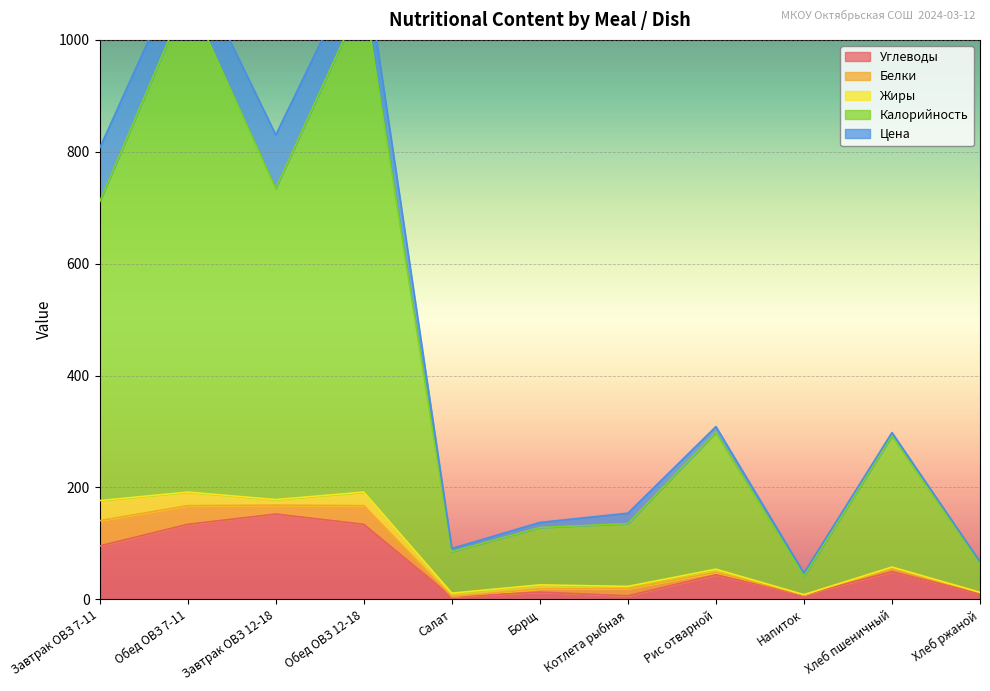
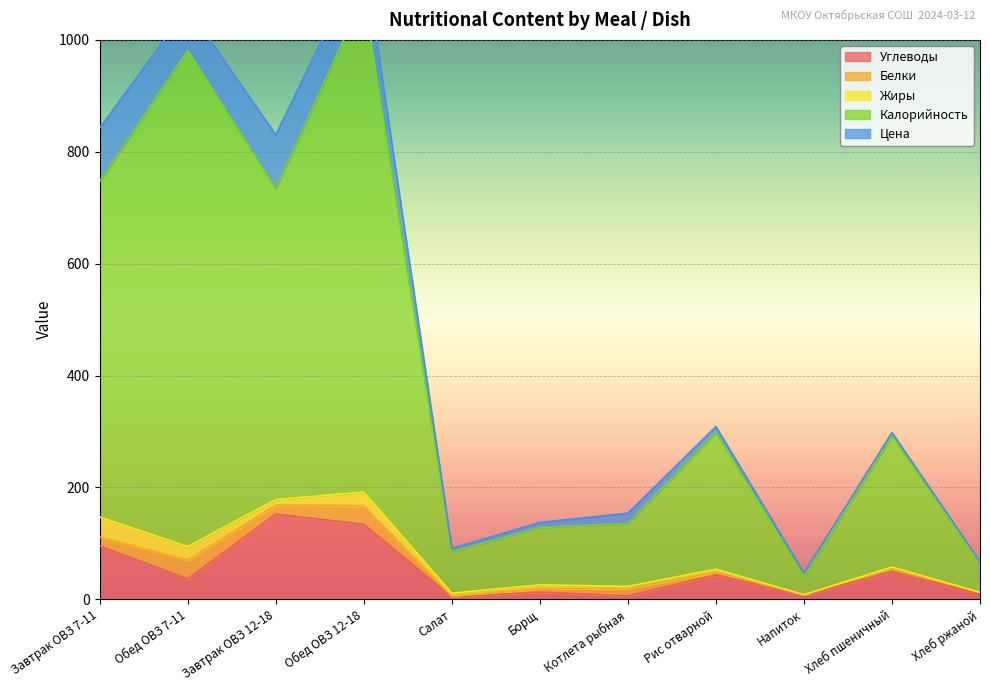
  {
    "Углеводы": {
      "Завтрак ОВЗ 7-11": 100,
-     "Обед ОВЗ 7-11": 130,
+     "Обед ОВЗ 7-11": 40,
      "Завтрак ОВЗ 12-18": 150,
      "Обед ОВЗ 12-18": 130,
      "Борщ": 10,
      "Котлета рыбная": 10,
      "Хлеб пшеничный": 50
    },
    "Белки": {
-     "Завтрак ОВЗ 7-11": 50,
+     "Завтрак ОВЗ 7-11": 20,
      "Обед ОВЗ 7-11": 30,
      "Завтрак ОВЗ 12-18": 20,
      "Обед ОВЗ 12-18": 30,
      "Борщ": 10
    },
    "Жиры": {
      "Завтрак ОВЗ 7-11": 40,
      "Обед ОВЗ 7-11": 20,
      "Завтрак ОВЗ 12-18": 10,
      "Обед ОВЗ 12-18": 20,
      "Салат": 10,
      "Борщ": 10,
      "Рис отварной": 10
    },
    "Калорийность": {
-     "Завтрак ОВЗ 7-11": 530,
+     "Завтрак ОВЗ 7-11": 600,
      "Завтрак ОВЗ 12-18": 560,
      "Салат": 70,
      "Борщ": 100,
      "Котлета рыбная": 110,
      "Рис отварной": 240,
      "Напиток": 30,
      "Хлеб пшеничный": 230
    },
    "Цена": {
      "Завтрак ОВЗ 7-11": 100,
      "Завтрак ОВЗ 12-18": 100,
      "Салат": 10,
      "Борщ": 10,
      "Котлета рыбная": 20,
      "Рис отварной": 10,
      "Напиток": 10,
      "Хлеб пшеничный": 10
    }
  }
